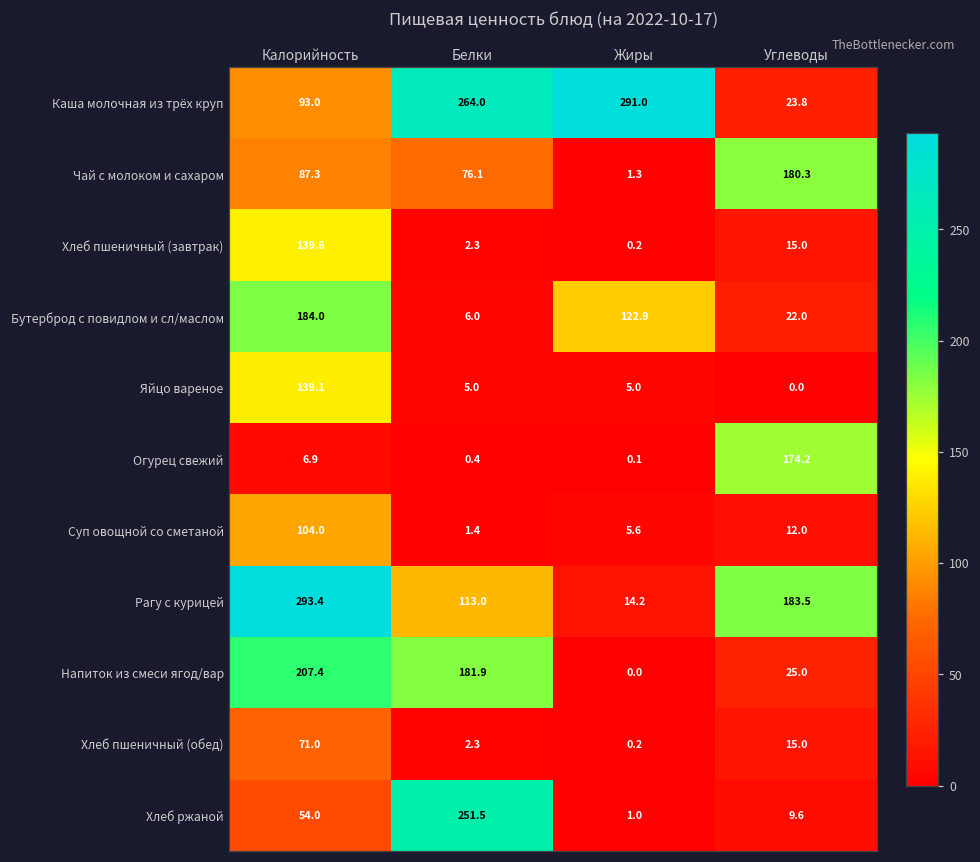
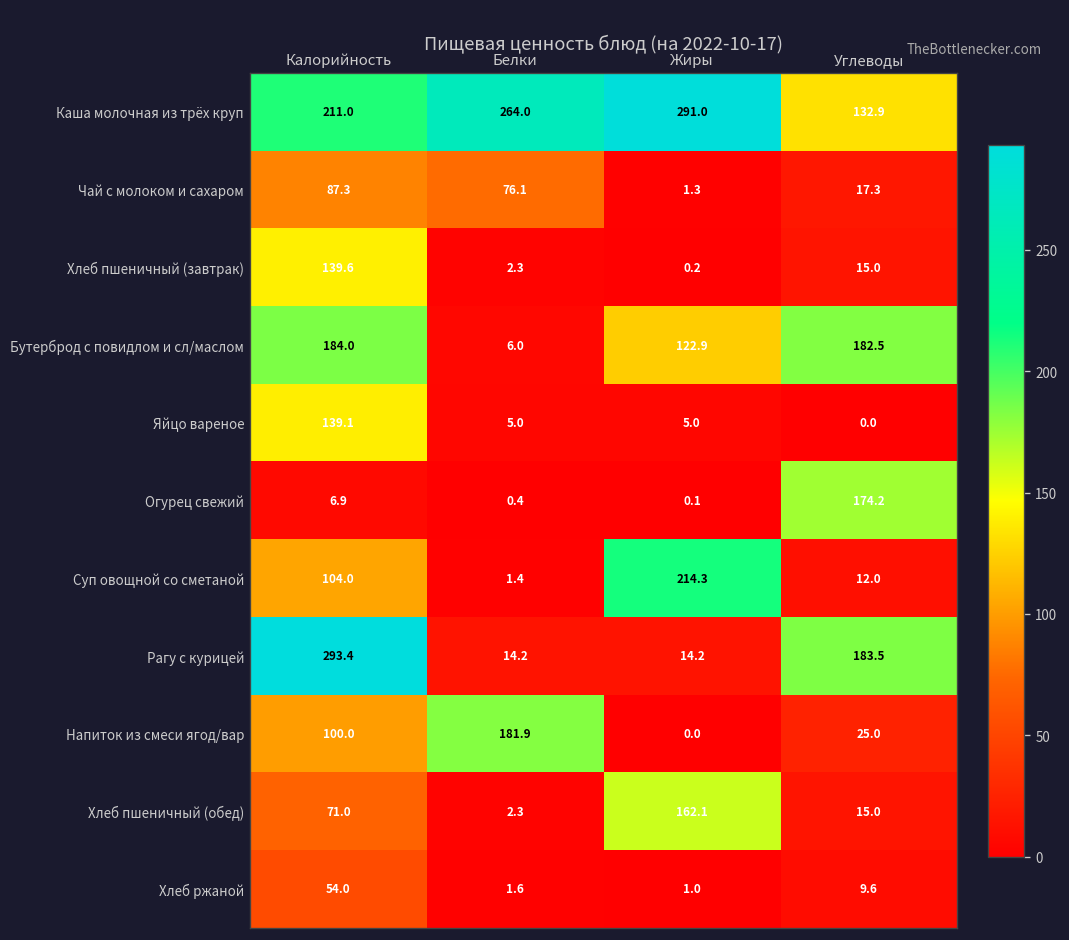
  {
    "Каша молочная из трёх круп": {
-     "Калорийность": 93.0,
+     "Калорийность": 211.0,
      "Белки": 264.0,
      "Жиры": 291.0,
-     "Углеводы": 23.8
+     "Углеводы": 132.9
    },
    "Чай с молоком и сахаром": {
      "Калорийность": 87.3,
      "Белки": 76.1,
      "Жиры": 1.3,
-     "Углеводы": 180.3
+     "Углеводы": 17.3
    },
    "Хлеб пшеничный (завтрак)": {
      "Калорийность": 139.6,
      "Белки": 2.3,
      "Жиры": 0.2,
      "Углеводы": 15.0
    },
    "Бутерброд с повидлом и сл/маслом": {
      "Калорийность": 184.0,
      "Белки": 6.0,
      "Жиры": 122.9,
-     "Углеводы": 22.0
+     "Углеводы": 182.5
    },
    "Яйцо вареное": {
      "Калорийность": 139.1,
      "Белки": 5.0,
      "Жиры": 5.0,
      "Углеводы": 0.0
    },
    "Огурец свежий": {
      "Калорийность": 6.9,
      "Белки": 0.4,
      "Жиры": 0.1,
      "Углеводы": 174.2
    },
    "Суп овощной со сметаной": {
      "Калорийность": 104.0,
      "Белки": 1.4,
-     "Жиры": 5.6,
+     "Жиры": 214.3,
      "Углеводы": 12.0
    },
    "Рагу с курицей": {
      "Калорийность": 293.4,
-     "Белки": 113.0,
+     "Белки": 14.2,
      "Жиры": 14.2,
      "Углеводы": 183.5
    },
    "Напиток из смеси ягод/вар": {
-     "Калорийность": 207.4,
+     "Калорийность": 100.0,
      "Белки": 181.9,
      "Жиры": 0.0,
      "Углеводы": 25.0
    },
    "Хлеб пшеничный (обед)": {
      "Калорийность": 71.0,
      "Белки": 2.3,
-     "Жиры": 0.2,
+     "Жиры": 162.1,
      "Углеводы": 15.0
    },
    "Хлеб ржаной": {
      "Калорийность": 54.0,
-     "Белки": 251.5,
+     "Белки": 1.6,
      "Жиры": 1.0,
      "Углеводы": 9.6
    }
  }
